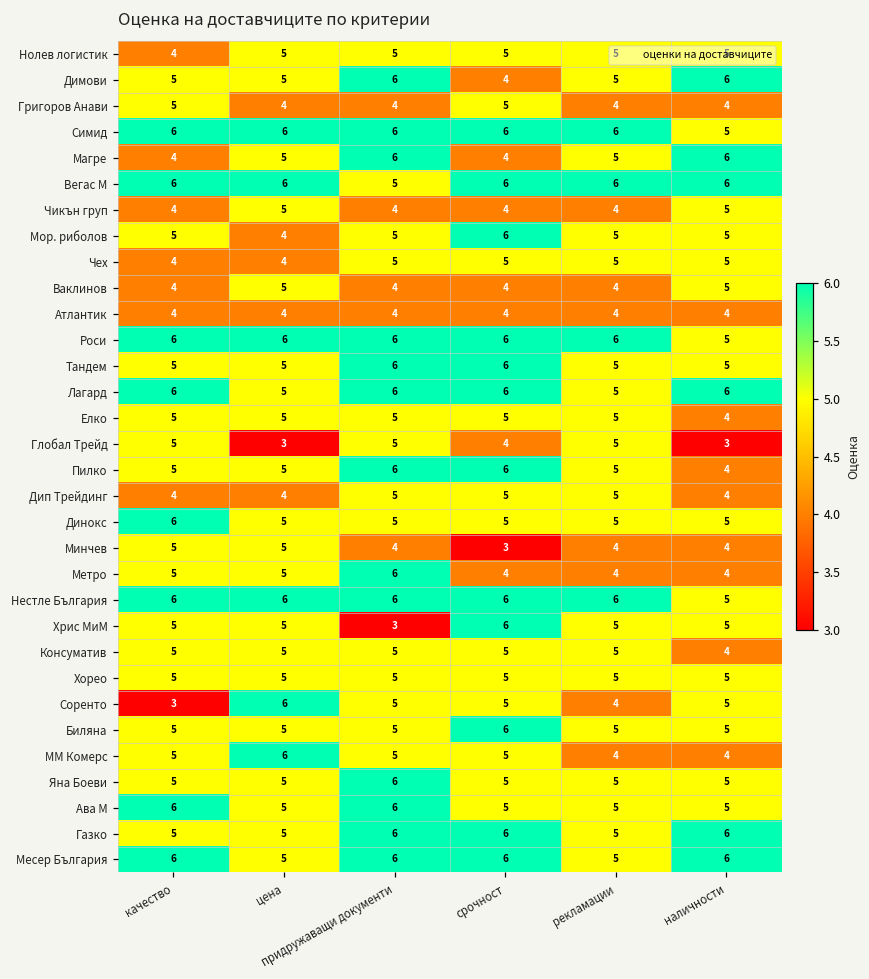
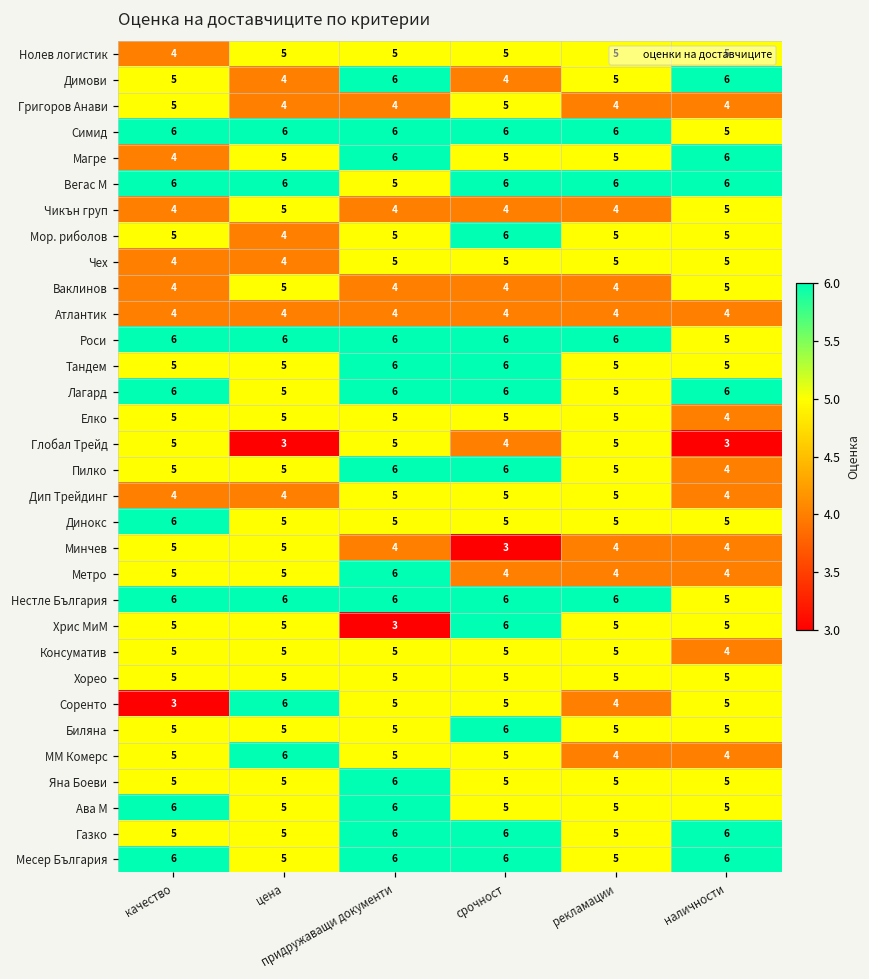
  {
    "Нолев логистик": {
      "качество": 4,
      "цена": 5,
      "придружаващи документи": 5,
      "срочност": 5
    },
    "Димови": {
      "качество": 5,
-     "цена": 5,
+     "цена": 4,
      "придружаващи документи": 6,
      "срочност": 4,
      "рекламации": 5,
      "наличности": 6
    },
    "Григоров Анави": {
      "качество": 5,
      "цена": 4,
      "придружаващи документи": 4,
      "срочност": 5,
      "рекламации": 4,
      "наличности": 4
    },
    "Симид": {
      "качество": 6,
      "цена": 6,
      "придружаващи документи": 6,
      "срочност": 6,
      "рекламации": 6,
      "наличности": 5
    },
    "Магре": {
      "качество": 4,
      "цена": 5,
      "придружаващи документи": 6,
-     "срочност": 4,
+     "срочност": 5,
      "рекламации": 5,
      "наличности": 6
    },
    "Вегас М": {
      "качество": 6,
      "цена": 6,
      "придружаващи документи": 5,
      "срочност": 6,
      "рекламации": 6,
      "наличности": 6
    },
    "Чикън груп": {
      "качество": 4,
      "цена": 5,
      "придружаващи документи": 4,
      "срочност": 4,
      "рекламации": 4,
      "наличности": 5
    },
    "Мор. риболов": {
      "качество": 5,
      "цена": 4,
      "придружаващи документи": 5,
      "срочност": 6,
      "рекламации": 5,
      "наличности": 5
    },
    "Чех": {
      "качество": 4,
      "цена": 4,
      "придружаващи документи": 5,
      "срочност": 5,
      "рекламации": 5,
      "наличности": 5
    },
    "Ваклинов": {
      "качество": 4,
      "цена": 5,
      "придружаващи документи": 4,
      "срочност": 4,
      "рекламации": 4,
      "наличности": 5
    },
    "Атлантик": {
      "качество": 4,
      "цена": 4,
      "придружаващи документи": 4,
      "срочност": 4,
      "рекламации": 4,
      "наличности": 4
    },
    "Роси": {
      "качество": 6,
      "цена": 6,
      "придружаващи документи": 6,
      "срочност": 6,
      "рекламации": 6,
      "наличности": 5
    },
    "Тандем": {
      "качество": 5,
      "цена": 5,
      "придружаващи документи": 6,
      "срочност": 6,
      "рекламации": 5,
      "наличности": 5
    },
    "Лагард": {
      "качество": 6,
      "цена": 5,
      "придружаващи документи": 6,
      "срочност": 6,
      "рекламации": 5,
      "наличности": 6
    },
    "Елко": {
      "качество": 5,
      "цена": 5,
      "придружаващи документи": 5,
      "срочност": 5,
      "рекламации": 5,
      "наличности": 4
    },
    "Глобал Трейд": {
      "качество": 5,
      "цена": 3,
      "придружаващи документи": 5,
      "срочност": 4,
      "рекламации": 5,
      "наличности": 3
    },
    "Пилко": {
      "качество": 5,
      "цена": 5,
      "придружаващи документи": 6,
      "срочност": 6,
      "рекламации": 5,
      "наличности": 4
    },
    "Дип Трейдинг": {
      "качество": 4,
      "цена": 4,
      "придружаващи документи": 5,
      "срочност": 5,
      "рекламации": 5,
      "наличности": 4
    },
    "Динокс": {
      "качество": 6,
      "цена": 5,
      "придружаващи документи": 5,
      "срочност": 5,
      "рекламации": 5,
      "наличности": 5
    },
    "Минчев": {
      "качество": 5,
      "цена": 5,
      "придружаващи документи": 4,
      "срочност": 3,
      "рекламации": 4,
      "наличности": 4
    },
    "Метро": {
      "качество": 5,
      "цена": 5,
      "придружаващи документи": 6,
      "срочност": 4,
      "рекламации": 4,
      "наличности": 4
    },
    "Нестле България": {
      "качество": 6,
      "цена": 6,
      "придружаващи документи": 6,
      "срочност": 6,
      "рекламации": 6,
      "наличности": 5
    },
    "Хрис МиМ": {
      "качество": 5,
      "цена": 5,
      "придружаващи документи": 3,
      "срочност": 6,
      "рекламации": 5,
      "наличности": 5
    },
    "Консуматив": {
      "качество": 5,
      "цена": 5,
      "придружаващи документи": 5,
      "срочност": 5,
      "рекламации": 5,
      "наличности": 4
    },
    "Хорео": {
      "качество": 5,
      "цена": 5,
      "придружаващи документи": 5,
      "срочност": 5,
      "рекламации": 5,
      "наличности": 5
    },
    "Соренто": {
      "качество": 3,
      "цена": 6,
      "придружаващи документи": 5,
      "срочност": 5,
      "рекламации": 4,
      "наличности": 5
    },
    "Биляна": {
      "качество": 5,
      "цена": 5,
      "придружаващи документи": 5,
      "срочност": 6,
      "рекламации": 5,
      "наличности": 5
    },
    "ММ Комерс": {
      "качество": 5,
      "цена": 6,
      "придружаващи документи": 5,
      "срочност": 5,
      "рекламации": 4,
      "наличности": 4
    },
    "Яна Боеви": {
      "качество": 5,
      "цена": 5,
      "придружаващи документи": 6,
      "срочност": 5,
      "рекламации": 5,
      "наличности": 5
    },
    "Ава М": {
      "качество": 6,
      "цена": 5,
      "придружаващи документи": 6,
      "срочност": 5,
      "рекламации": 5,
      "наличности": 5
    },
    "Газко": {
      "качество": 5,
      "цена": 5,
      "придружаващи документи": 6,
      "срочност": 6,
      "рекламации": 5,
      "наличности": 6
    },
    "Месер България": {
      "качество": 6,
      "цена": 5,
      "придружаващи документи": 6,
      "срочност": 6,
      "рекламации": 5,
      "наличности": 6
    }
  }
